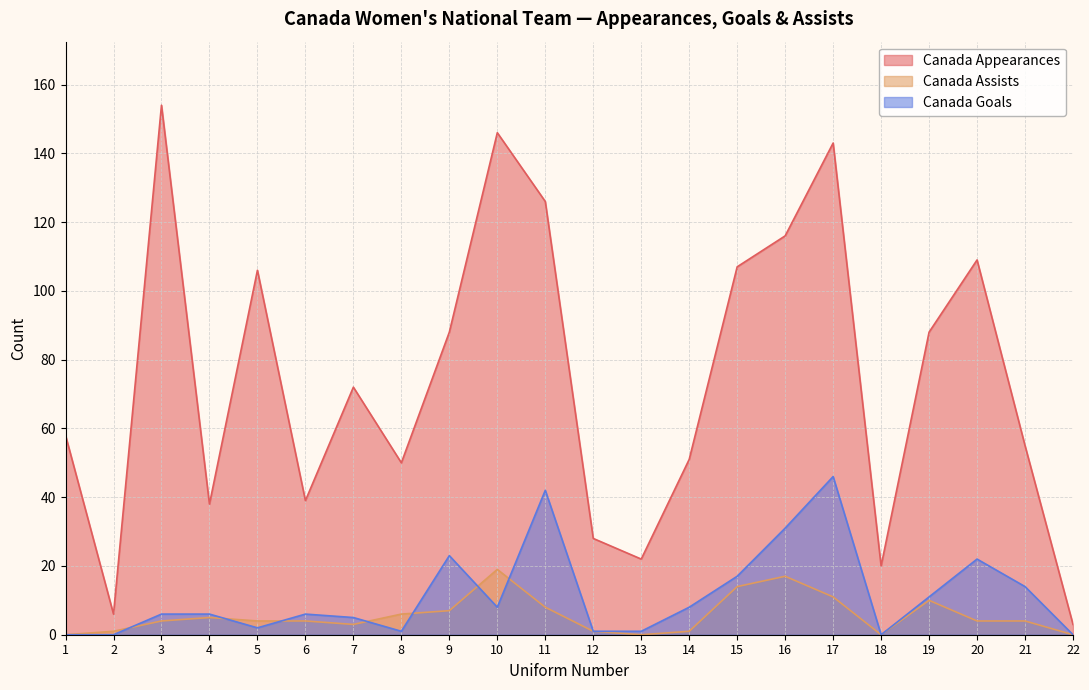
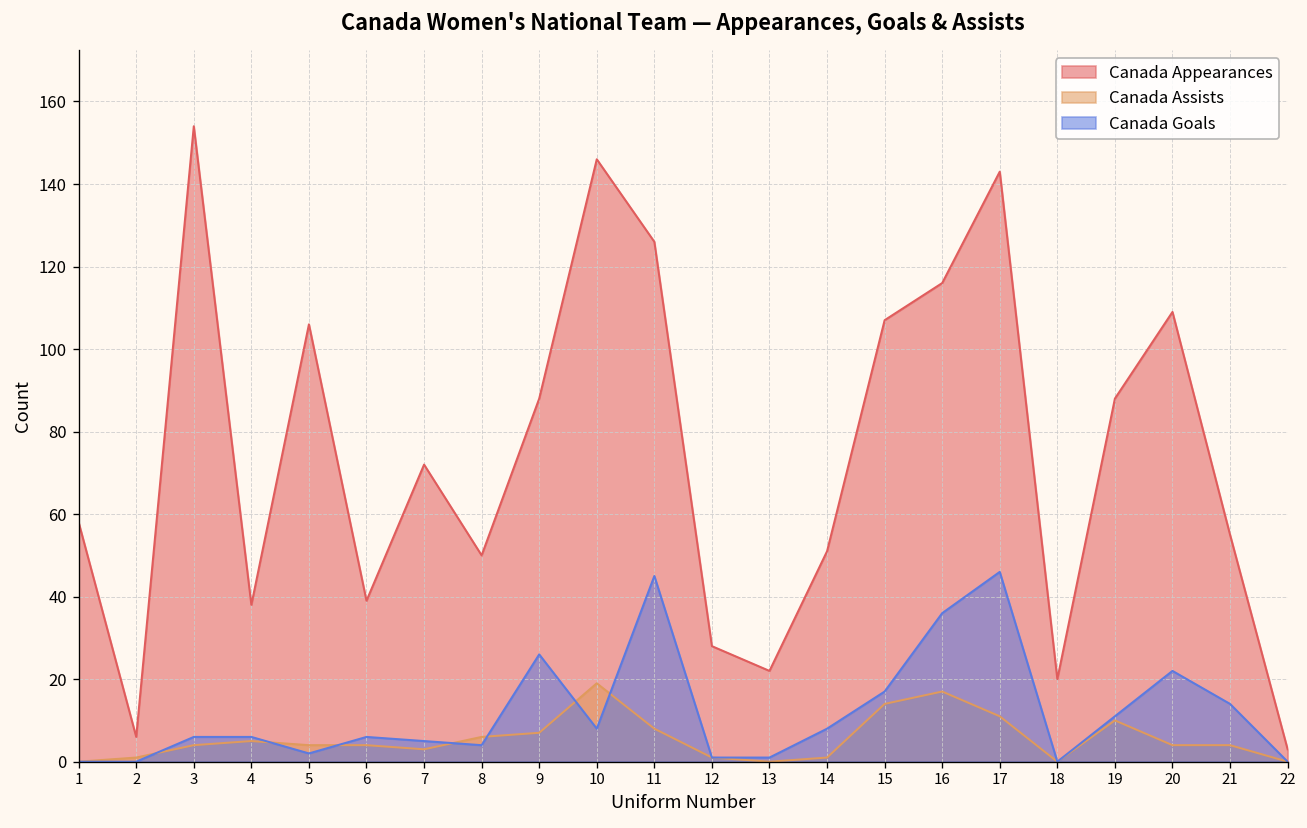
  {
    "Canada Goals": {
      "2": 0,
      "3": 6,
      "4": 6,
      "5": 2,
      "6": 6,
      "7": 5,
-     "8": 1,
-     "9": 23,
+     "8": 4,
+     "9": 26,
      "10": 8,
-     "11": 42,
+     "11": 45,
      "13": 1,
      "14": 8,
      "15": 17,
-     "16": 31,
+     "16": 36,
      "17": 46,
      "19": 11,
      "20": 22,
      "21": 14
    }
  }
